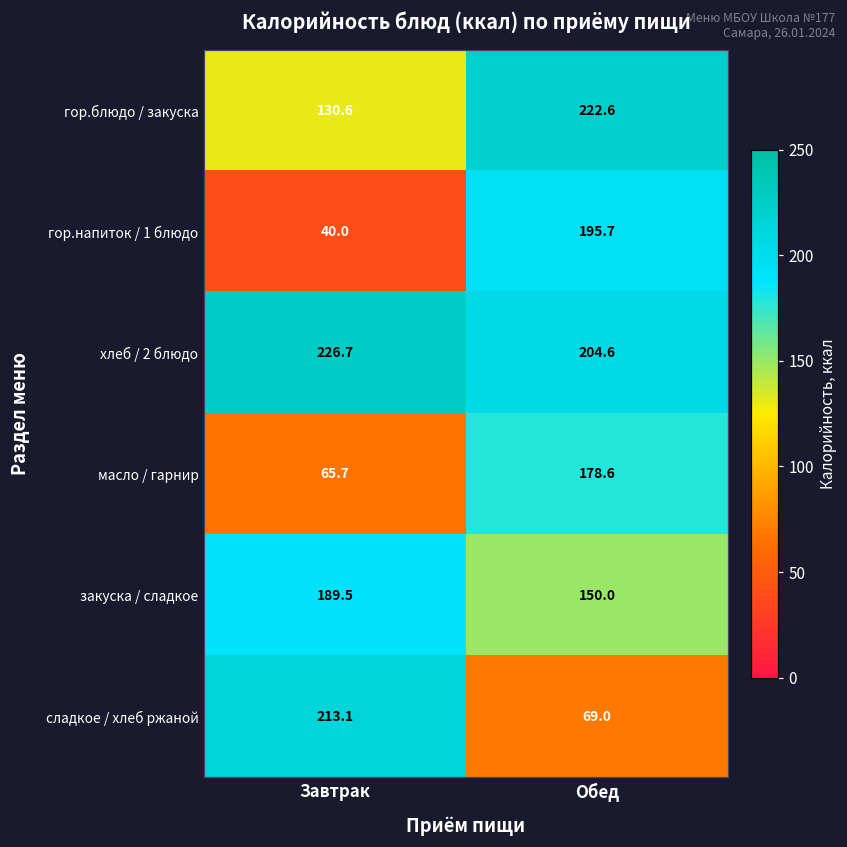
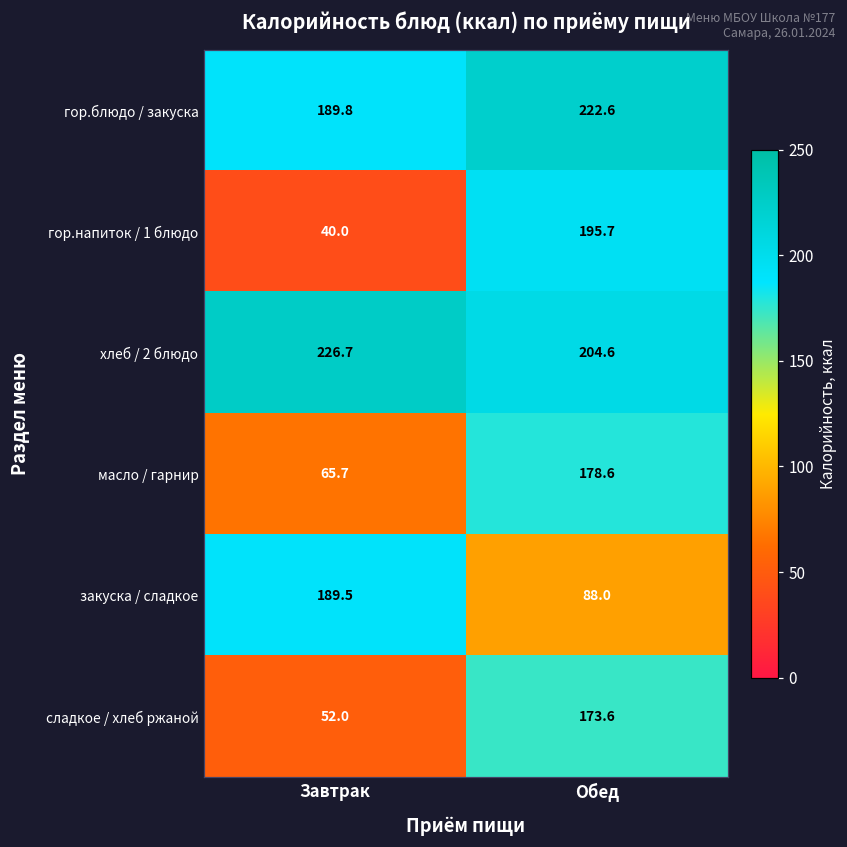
  {
    "гор.блюдо / закуска": {
-     "Завтрак": 130.6,
+     "Завтрак": 189.8,
      "Обед": 222.6
    },
    "гор.напиток / 1 блюдо": {
      "Завтрак": 40.0,
      "Обед": 195.7
    },
    "хлеб / 2 блюдо": {
      "Завтрак": 226.7,
      "Обед": 204.6
    },
    "масло / гарнир": {
      "Завтрак": 65.7,
      "Обед": 178.6
    },
    "закуска / сладкое": {
      "Завтрак": 189.5,
-     "Обед": 150.0
+     "Обед": 88.0
    },
    "сладкое / хлеб ржаной": {
-     "Завтрак": 213.1,
-     "Обед": 69.0
+     "Завтрак": 52.0,
+     "Обед": 173.6
    }
  }
